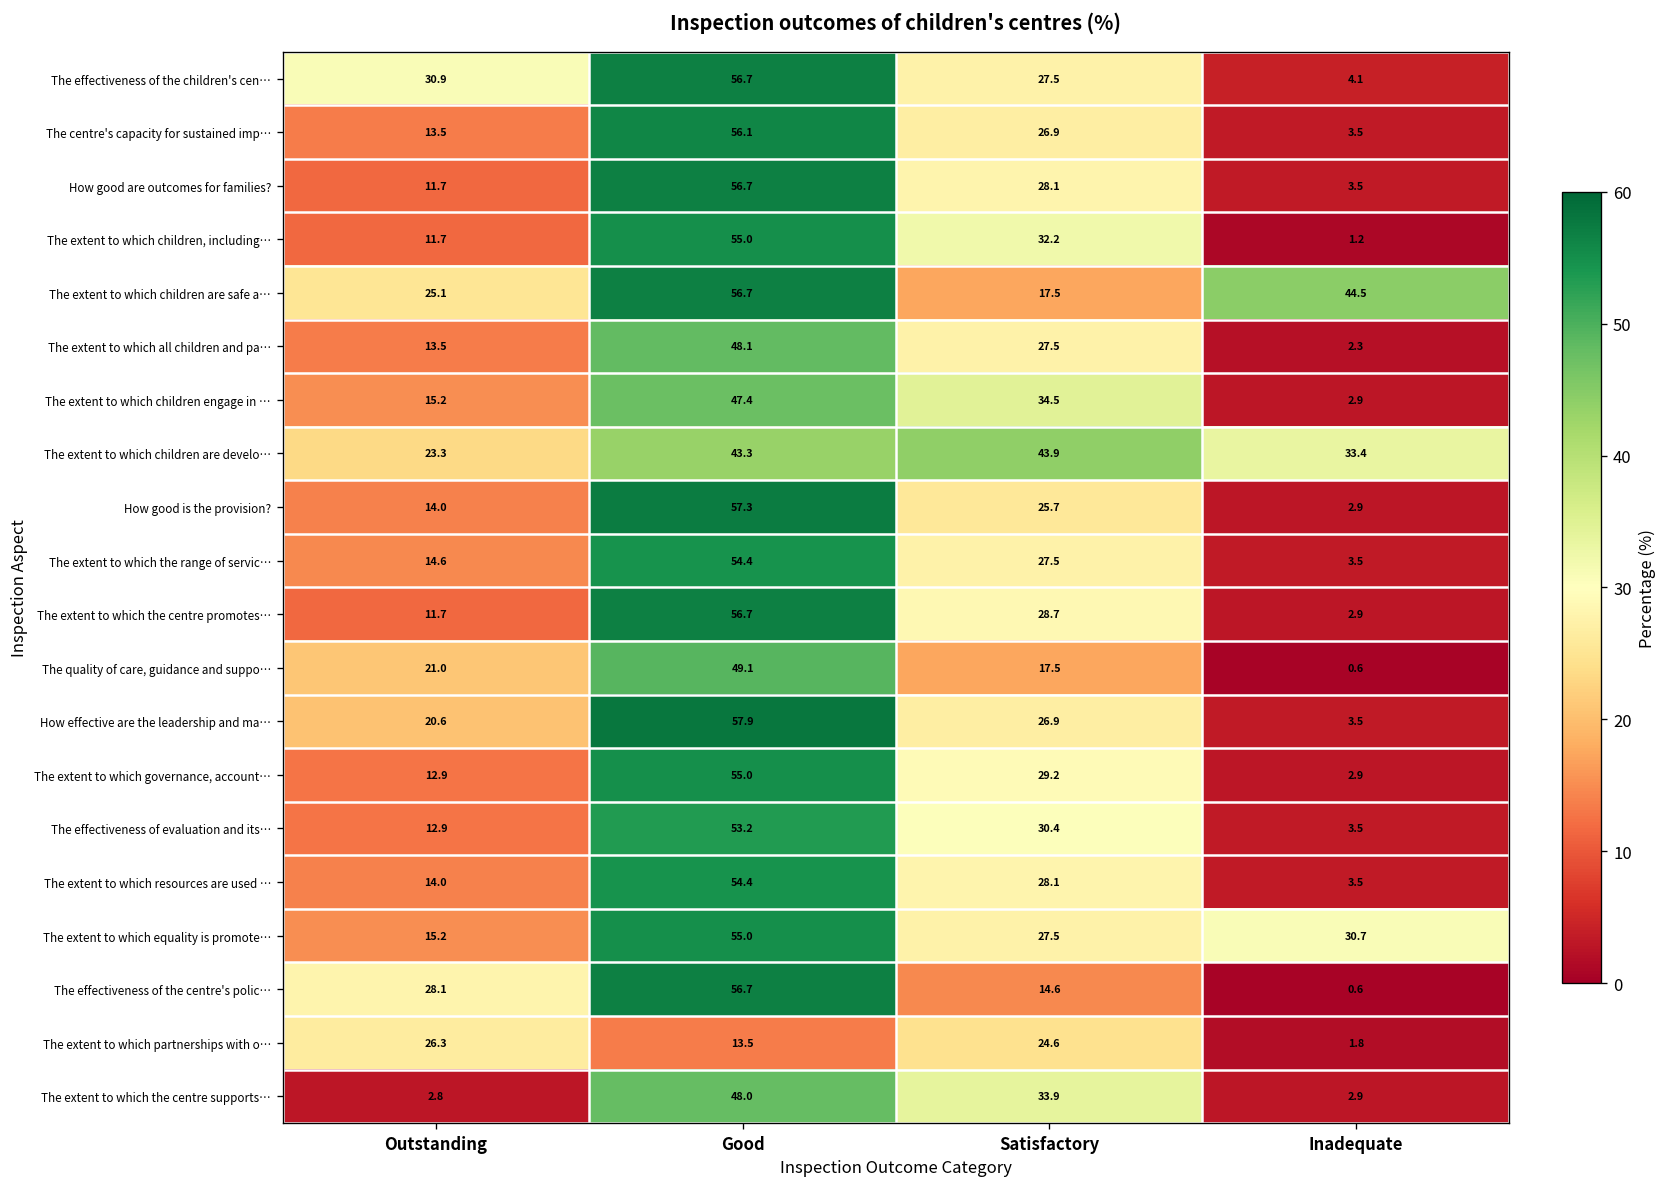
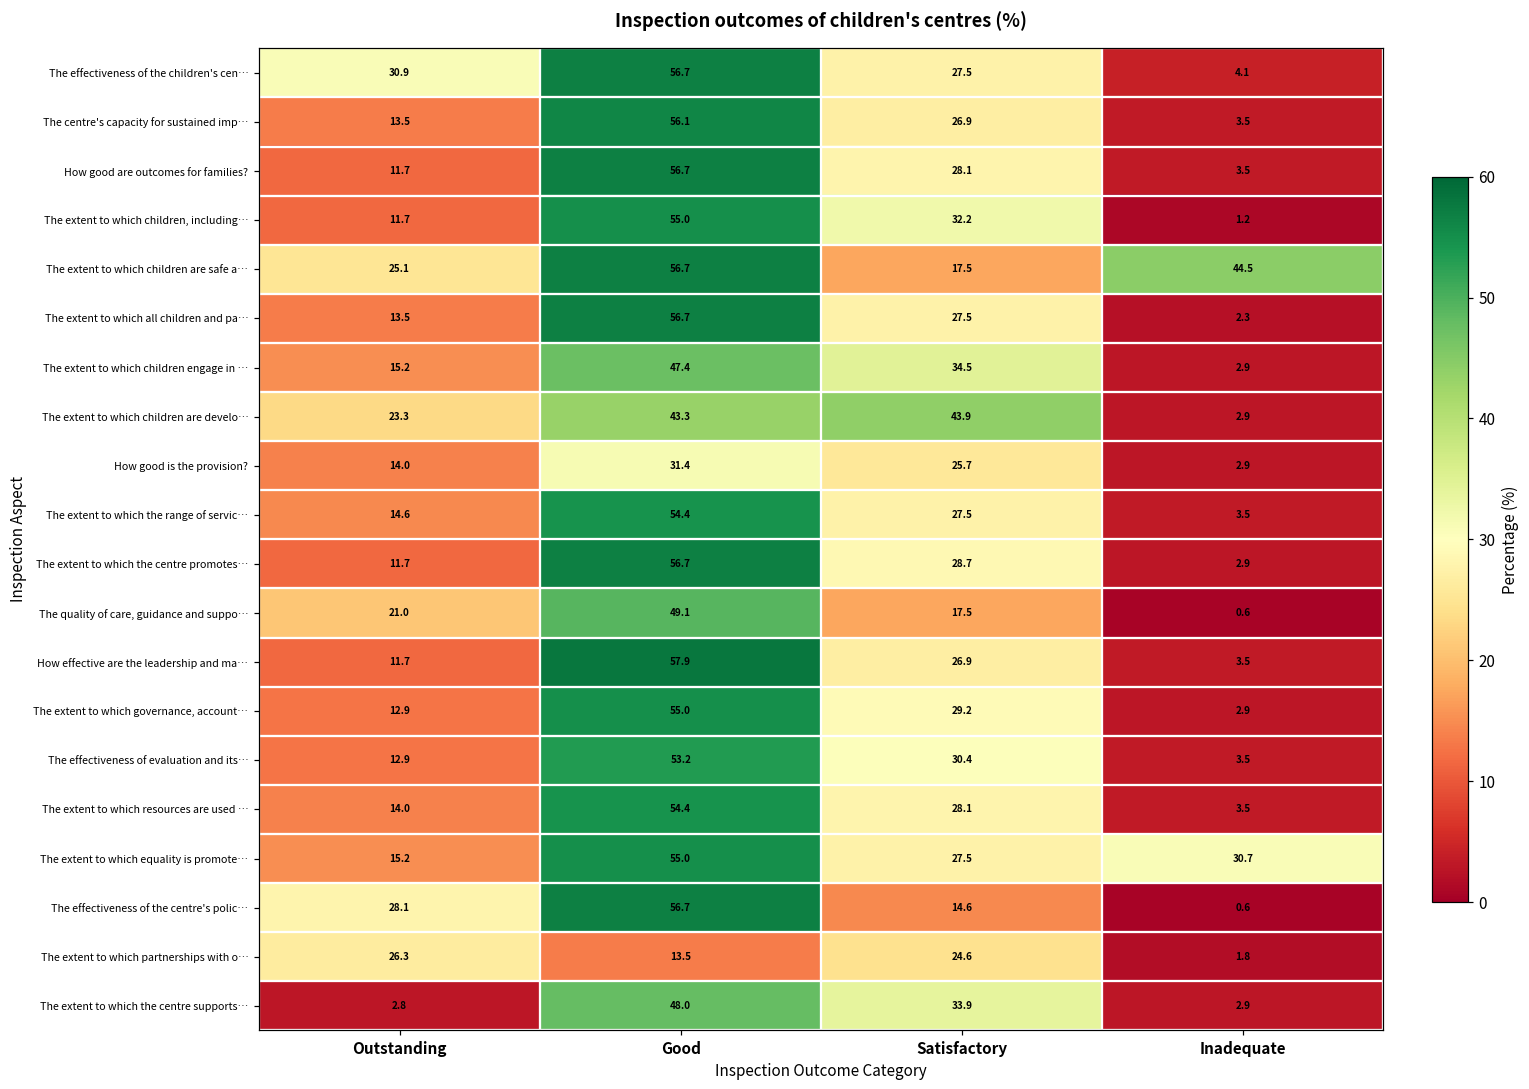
  {
    "The effectiveness of the children's cen…": {
      "Outstanding": 30.9,
      "Good": 56.7,
      "Satisfactory": 27.5,
      "Inadequate": 4.1
    },
    "The centre's capacity for sustained imp…": {
      "Outstanding": 13.5,
      "Good": 56.1,
      "Satisfactory": 26.9,
      "Inadequate": 3.5
    },
    "How good are outcomes for families?": {
      "Outstanding": 11.7,
      "Good": 56.7,
      "Satisfactory": 28.1,
      "Inadequate": 3.5
    },
    "The extent to which children, including…": {
      "Outstanding": 11.7,
      "Good": 55.0,
      "Satisfactory": 32.2,
      "Inadequate": 1.2
    },
    "The extent to which children are safe a…": {
      "Outstanding": 25.1,
      "Good": 56.7,
      "Satisfactory": 17.5,
      "Inadequate": 44.5
    },
    "The extent to which all children and pa…": {
      "Outstanding": 13.5,
-     "Good": 48.1,
+     "Good": 56.7,
      "Satisfactory": 27.5,
      "Inadequate": 2.3
    },
    "The extent to which children engage in …": {
      "Outstanding": 15.2,
      "Good": 47.4,
      "Satisfactory": 34.5,
      "Inadequate": 2.9
    },
    "The extent to which children are develo…": {
      "Outstanding": 23.3,
      "Good": 43.3,
      "Satisfactory": 43.9,
-     "Inadequate": 33.4
+     "Inadequate": 2.9
    },
    "How good is the provision?": {
      "Outstanding": 14.0,
-     "Good": 57.3,
+     "Good": 31.4,
      "Satisfactory": 25.7,
      "Inadequate": 2.9
    },
    "The extent to which the range of servic…": {
      "Outstanding": 14.6,
      "Good": 54.4,
      "Satisfactory": 27.5,
      "Inadequate": 3.5
    },
    "The extent to which the centre promotes…": {
      "Outstanding": 11.7,
      "Good": 56.7,
      "Satisfactory": 28.7,
      "Inadequate": 2.9
    },
    "The quality of care, guidance and suppo…": {
      "Outstanding": 21.0,
      "Good": 49.1,
      "Satisfactory": 17.5,
      "Inadequate": 0.6
    },
    "How effective are the leadership and ma…": {
-     "Outstanding": 20.6,
+     "Outstanding": 11.7,
      "Good": 57.9,
      "Satisfactory": 26.9,
      "Inadequate": 3.5
    },
    "The extent to which governance, account…": {
      "Outstanding": 12.9,
      "Good": 55.0,
      "Satisfactory": 29.2,
      "Inadequate": 2.9
    },
    "The effectiveness of evaluation and its…": {
      "Outstanding": 12.9,
      "Good": 53.2,
      "Satisfactory": 30.4,
      "Inadequate": 3.5
    },
    "The extent to which resources are used …": {
      "Outstanding": 14.0,
      "Good": 54.4,
      "Satisfactory": 28.1,
      "Inadequate": 3.5
    },
    "The extent to which equality is promote…": {
      "Outstanding": 15.2,
      "Good": 55.0,
      "Satisfactory": 27.5,
      "Inadequate": 30.7
    },
    "The effectiveness of the centre's polic…": {
      "Outstanding": 28.1,
      "Good": 56.7,
      "Satisfactory": 14.6,
      "Inadequate": 0.6
    },
    "The extent to which partnerships with o…": {
      "Outstanding": 26.3,
      "Good": 13.5,
      "Satisfactory": 24.6,
      "Inadequate": 1.8
    },
    "The extent to which the centre supports…": {
      "Outstanding": 2.8,
      "Good": 48.0,
      "Satisfactory": 33.9,
      "Inadequate": 2.9
    }
  }
